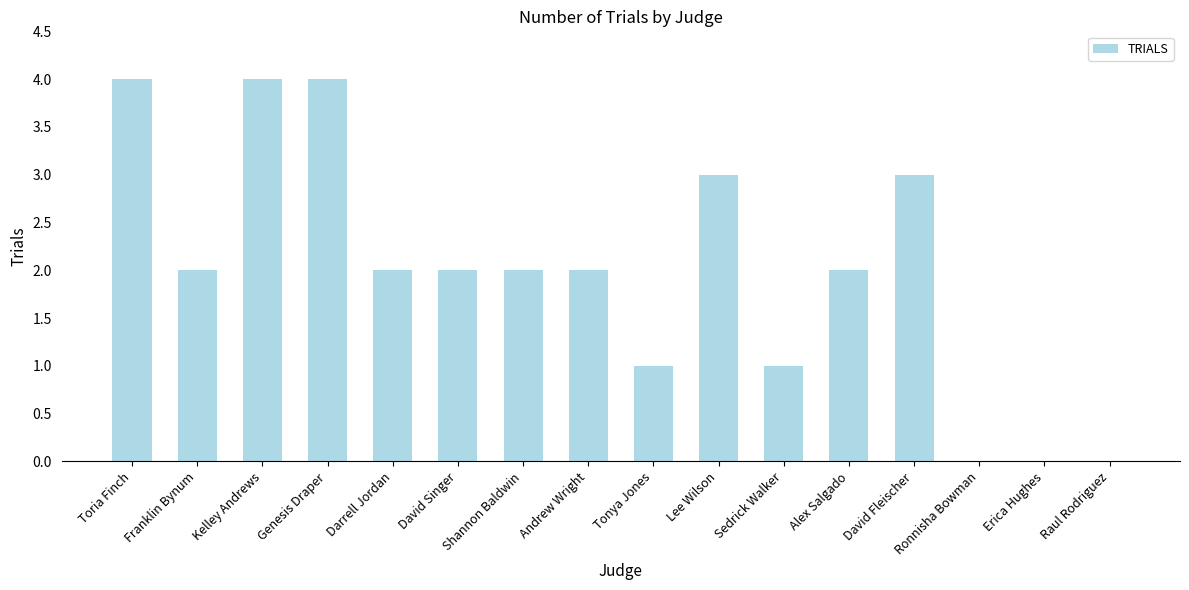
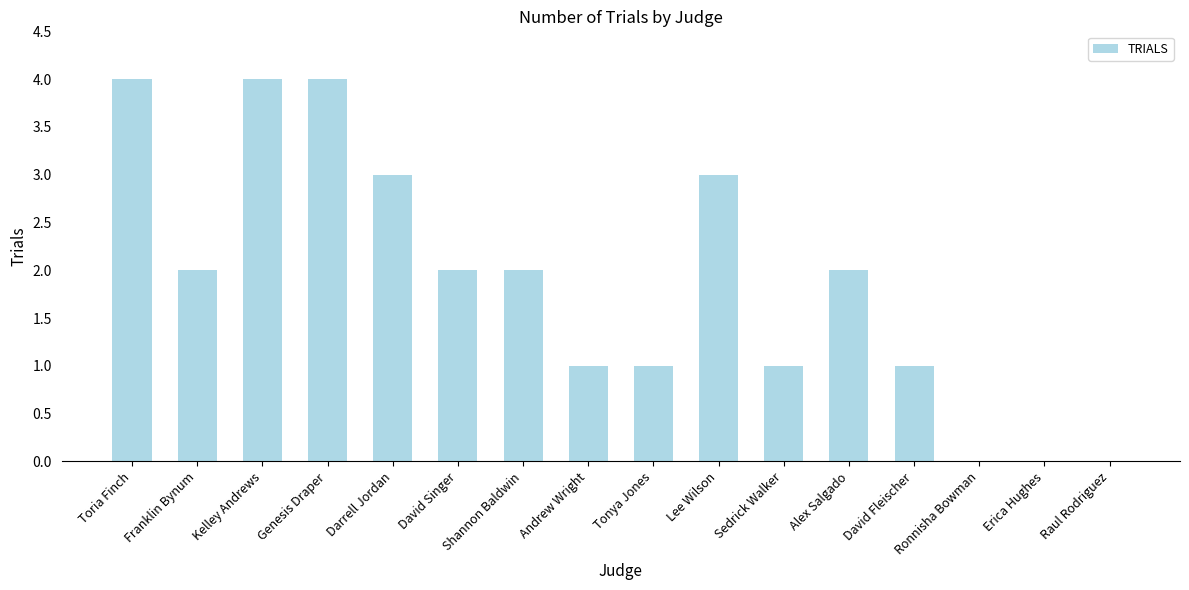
  {
    "Toria Finch": 4,
    "Franklin Bynum": 2,
    "Kelley Andrews": 4,
    "Genesis Draper": 4,
-   "Darrell Jordan": 2,
+   "Darrell Jordan": 3,
    "David Singer": 2,
    "Shannon Baldwin": 2,
-   "Andrew Wright": 2,
+   "Andrew Wright": 1,
    "Tonya Jones": 1,
    "Lee Wilson": 3,
    "Sedrick Walker": 1,
    "Alex Salgado": 2,
-   "David Fleischer": 3,
+   "David Fleischer": 1,
    "Ronnisha Bowman": 0,
    "Erica Hughes": 0,
    "Raul Rodriguez": 0
  }
